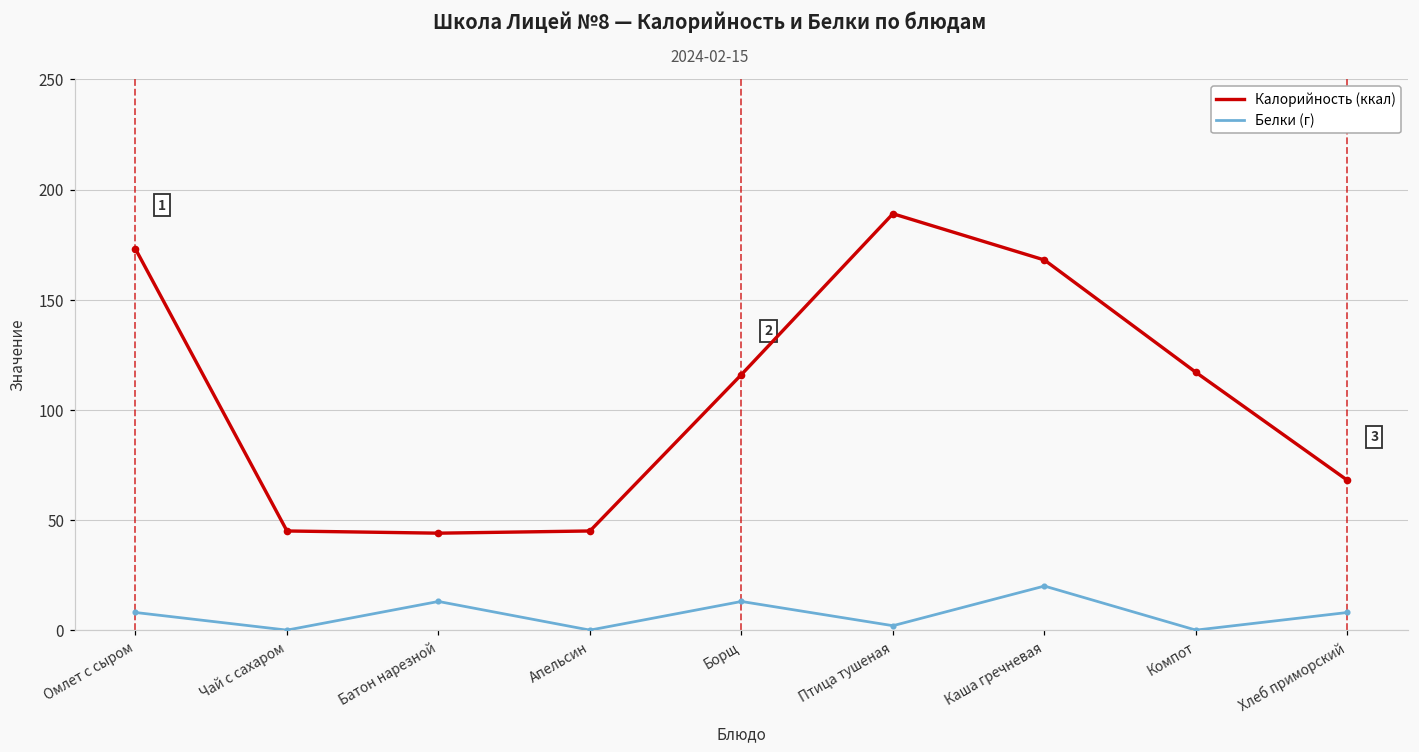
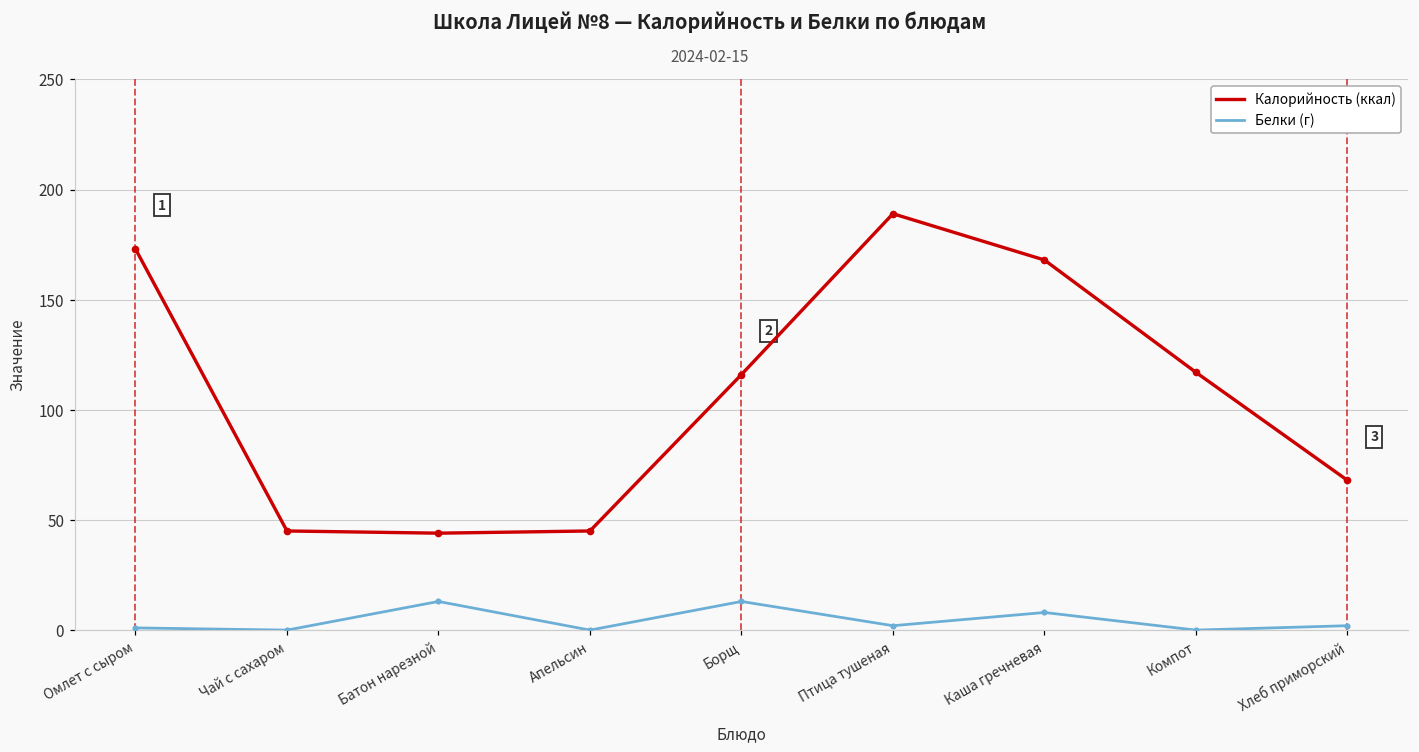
  {
    "Белки (г)": {
-     "Омлет с сыром": 8,
+     "Омлет с сыром": 1,
      "Чай с сахаром": 0,
      "Батон нарезной": 13,
      "Апельсин": 0,
      "Борщ": 13,
      "Птица тушеная": 2,
-     "Каша гречневая": 20,
+     "Каша гречневая": 8,
      "Компот": 0,
-     "Хлеб приморский": 8
+     "Хлеб приморский": 2
    }
  }
